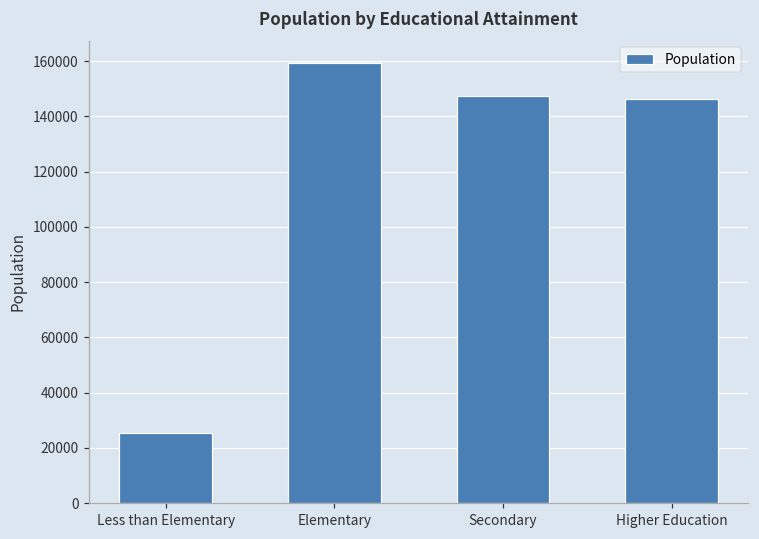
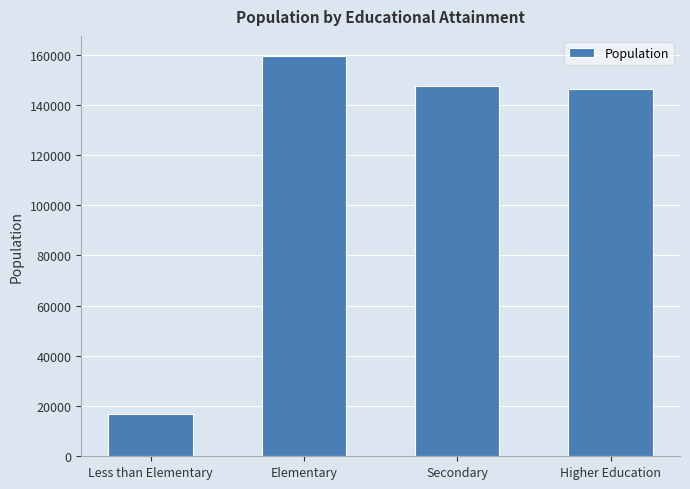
  {
-   "Less than Elementary": 25000,
+   "Less than Elementary": 17000,
    "Elementary": 159000,
    "Secondary": 147000,
    "Higher Education": 146000
  }
